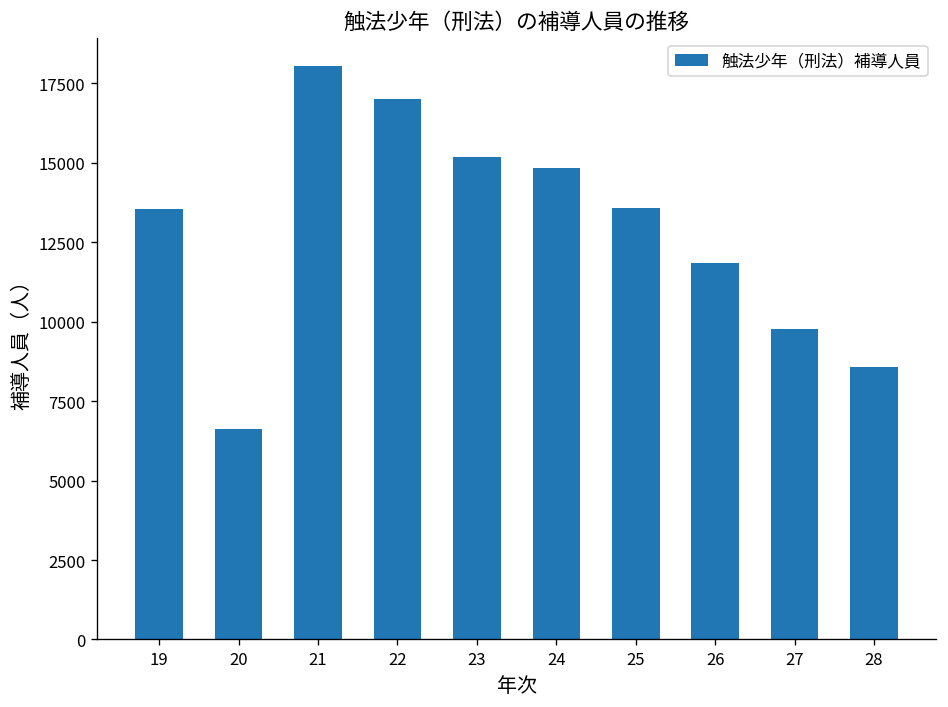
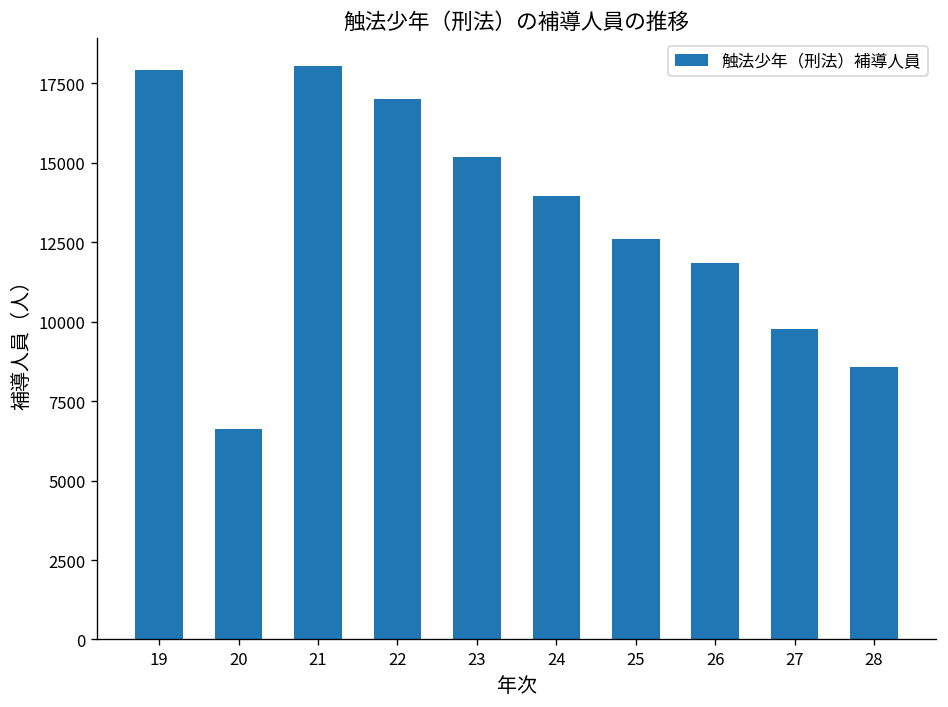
  {
-   "19": 13500,
+   "19": 17900,
    "20": 6600,
    "21": 18000,
    "22": 17000,
    "23": 15200,
-   "24": 14800,
-   "25": 13600,
+   "24": 13900,
+   "25": 12600,
    "26": 11800,
    "27": 9800,
    "28": 8600
  }
